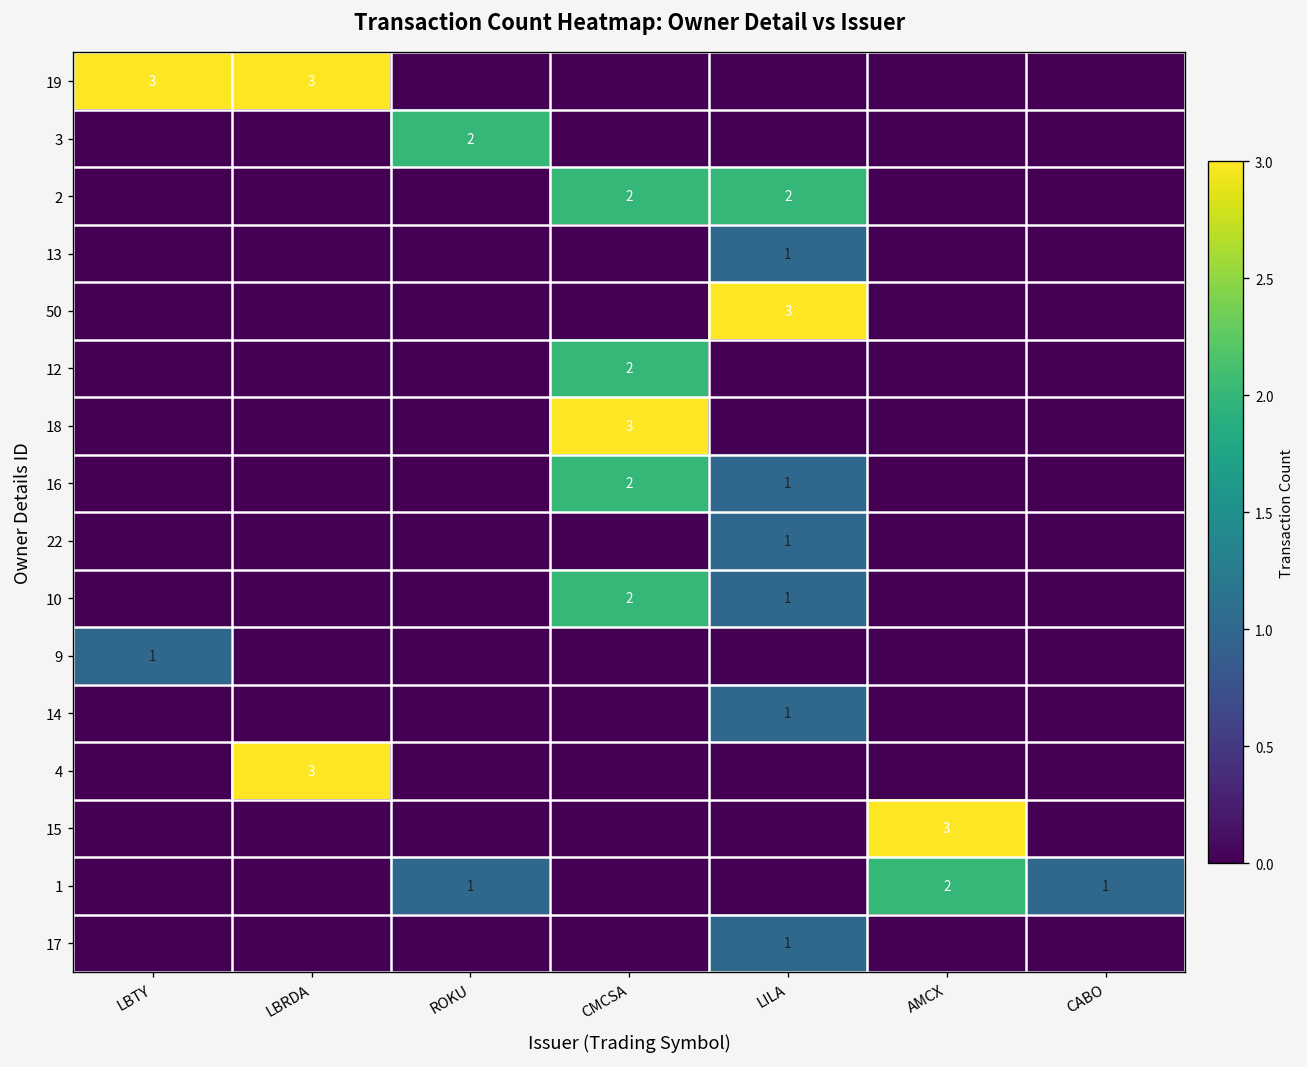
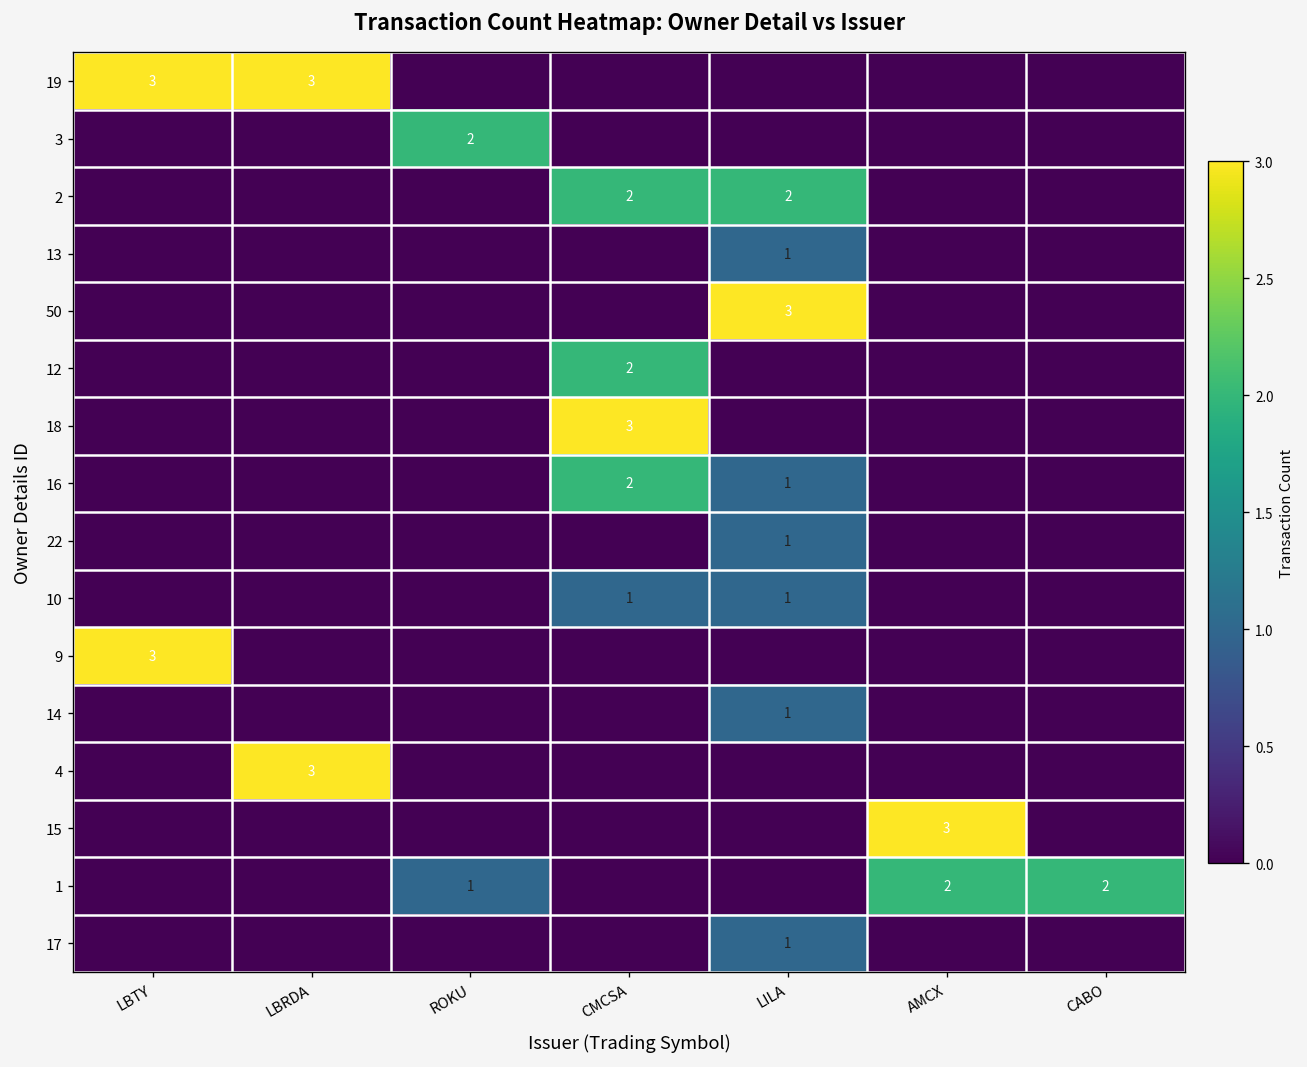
  {
    "19": {
      "LBTY": 3,
      "LBRDA": 3
    },
    "3": {
      "ROKU": 2
    },
    "2": {
      "CMCSA": 2,
      "LILA": 2
    },
    "13": {
      "LILA": 1
    },
    "50": {
      "LILA": 3
    },
    "12": {
      "CMCSA": 2
    },
    "18": {
      "CMCSA": 3
    },
    "16": {
      "CMCSA": 2,
      "LILA": 1
    },
    "22": {
      "LILA": 1
    },
    "10": {
-     "CMCSA": 2,
+     "CMCSA": 1,
      "LILA": 1
    },
    "9": {
-     "LBTY": 1
+     "LBTY": 3
    },
    "14": {
      "LILA": 1
    },
    "4": {
      "LBRDA": 3
    },
    "15": {
      "AMCX": 3
    },
    "1": {
      "ROKU": 1,
      "AMCX": 2,
-     "CABO": 1
+     "CABO": 2
    },
    "17": {
      "LILA": 1
    }
  }
